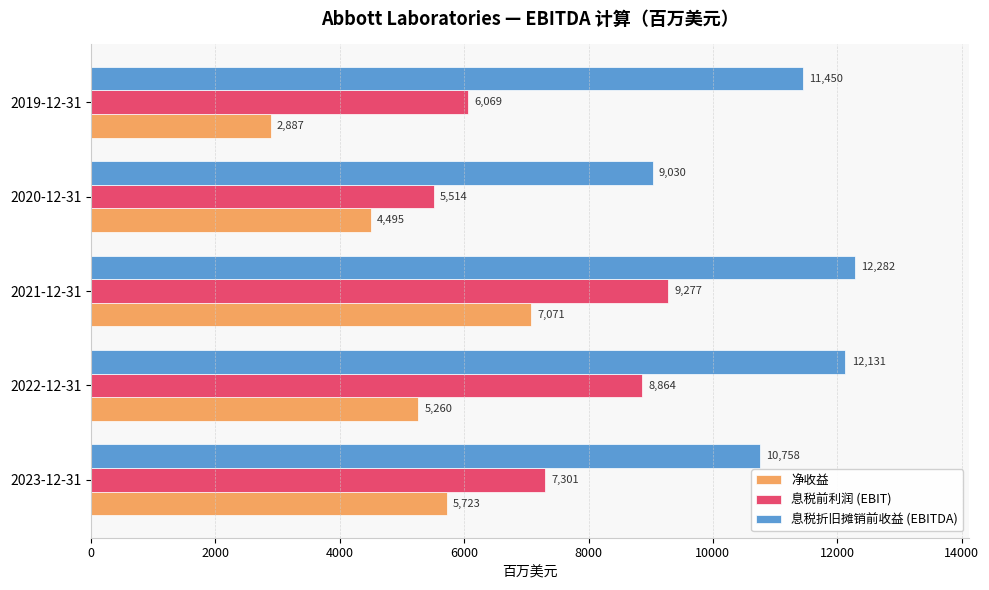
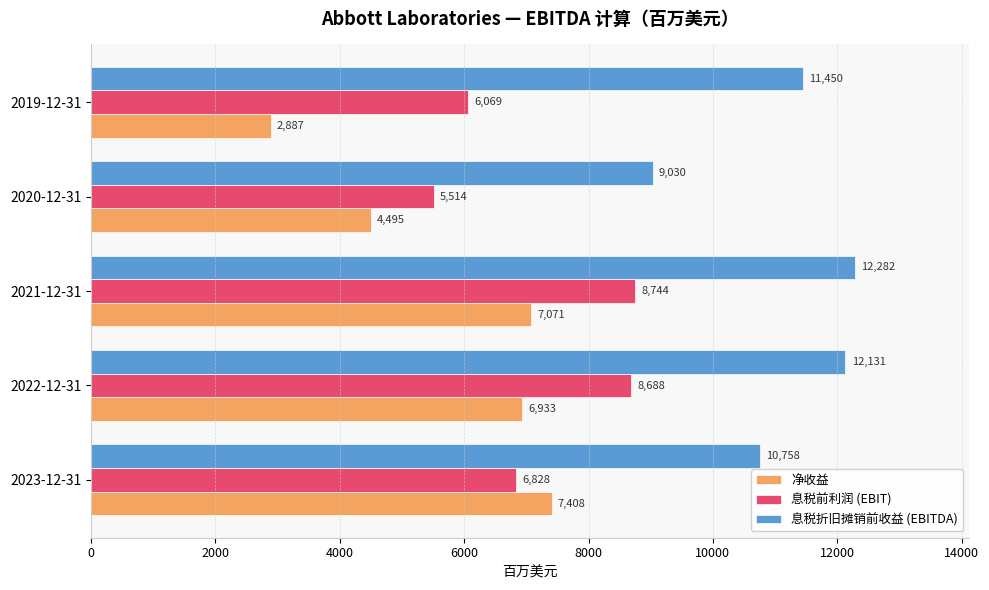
  {
    "净收益": {
      "2019-12-31": "2,887",
      "2020-12-31": "4,495",
      "2021-12-31": "7,071",
-     "2022-12-31": "5,260",
-     "2023-12-31": "5,723"
+     "2022-12-31": "6,933",
+     "2023-12-31": "7,408"
    },
    "息税前利润 (EBIT)": {
      "2019-12-31": "6,069",
      "2020-12-31": "5,514",
-     "2021-12-31": "9,277",
-     "2022-12-31": "8,864",
-     "2023-12-31": "7,301"
+     "2021-12-31": "8,744",
+     "2022-12-31": "8,688",
+     "2023-12-31": "6,828"
    },
    "息税折旧摊销前收益 (EBITDA)": {
      "2019-12-31": "11,450",
      "2020-12-31": "9,030",
      "2021-12-31": "12,282",
      "2022-12-31": "12,131",
      "2023-12-31": "10,758"
    }
  }
